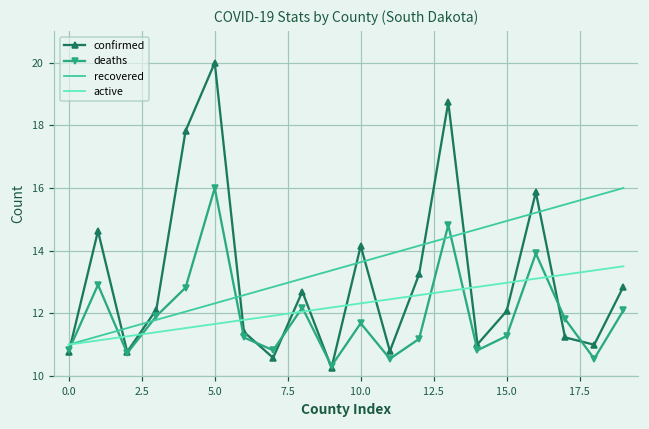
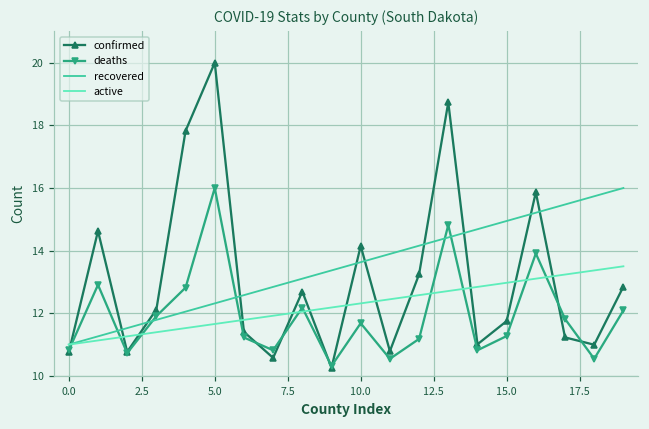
  {
    "confirmed": {
      "5.0": 20.0,
      "10.0": 14.2,
-     "15.0": 12.1
+     "15.0": 11.8
    }
  }
